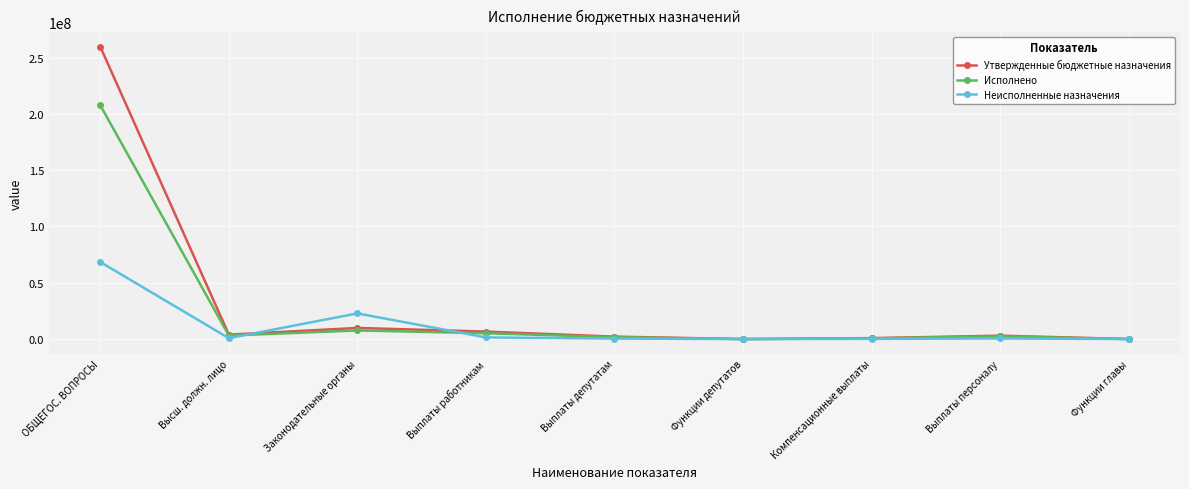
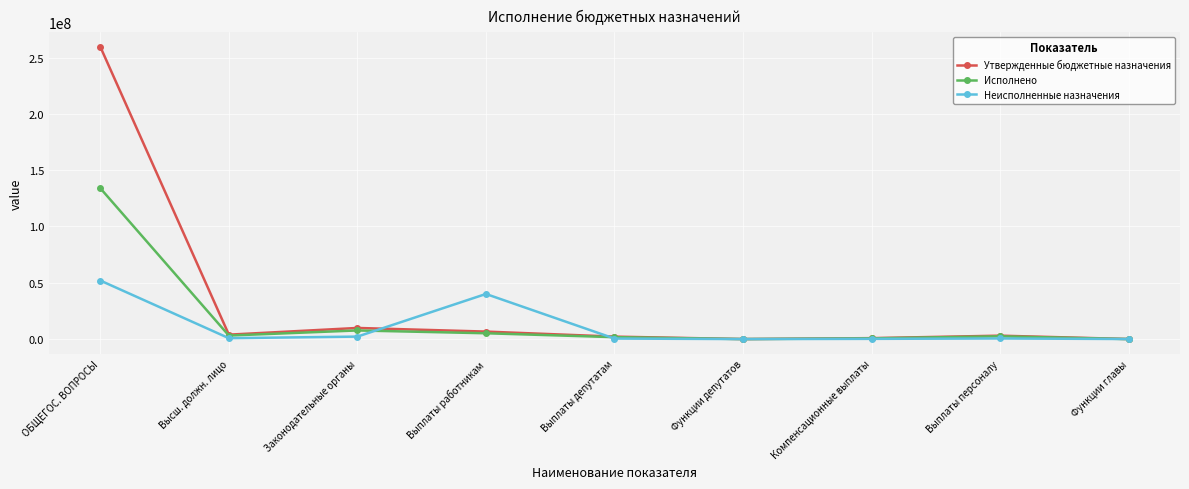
  {
    "Утвержденные бюджетные назначения": {
      "ОБЩЕГОС. ВОПРОСЫ": 260000000
    },
    "Исполнено": {
-     "ОБЩЕГОС. ВОПРОСЫ": 208000000
+     "ОБЩЕГОС. ВОПРОСЫ": 134000000
    },
    "Неисполненные назначения": {
-     "ОБЩЕГОС. ВОПРОСЫ": 68000000,
+     "ОБЩЕГОС. ВОПРОСЫ": 52000000,
      "Высш. должн. лицо": 1000000,
-     "Законодательные органы": 23000000,
-     "Выплаты работникам": 1000000
+     "Законодательные органы": 2000000,
+     "Выплаты работникам": 40000000
    }
  }
